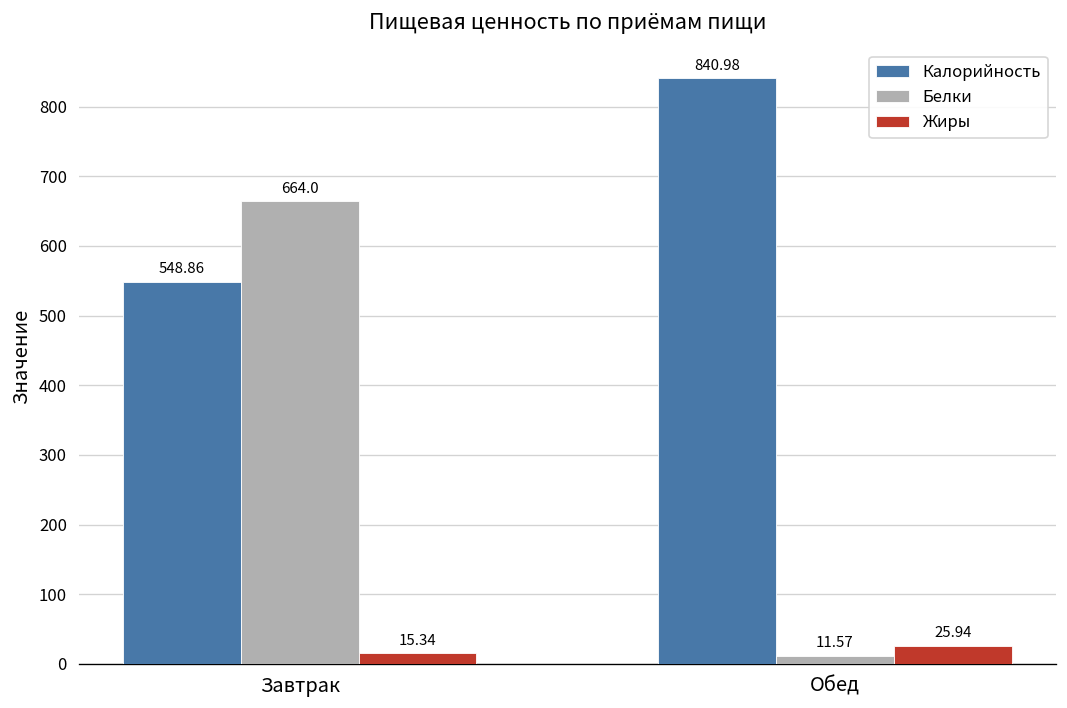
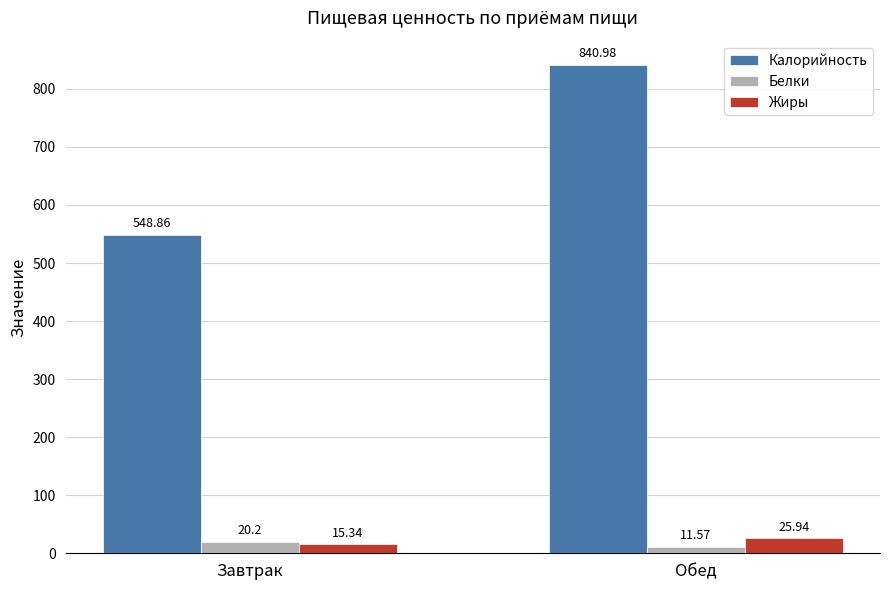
  {
    "Калорийность": {
      "Завтрак": 548.86,
      "Обед": 840.98
    },
    "Белки": {
-     "Завтрак": 664.0,
+     "Завтрак": 20.2,
      "Обед": 11.57
    },
    "Жиры": {
      "Завтрак": 15.34,
      "Обед": 25.94
    }
  }
